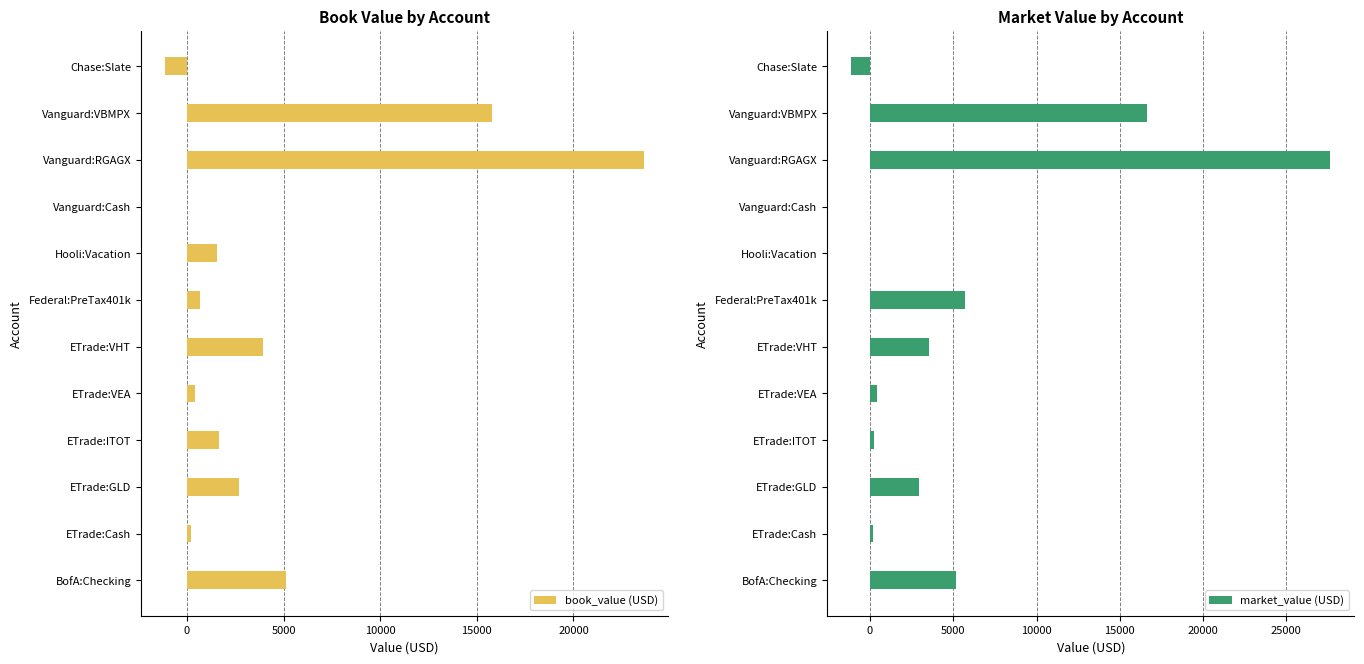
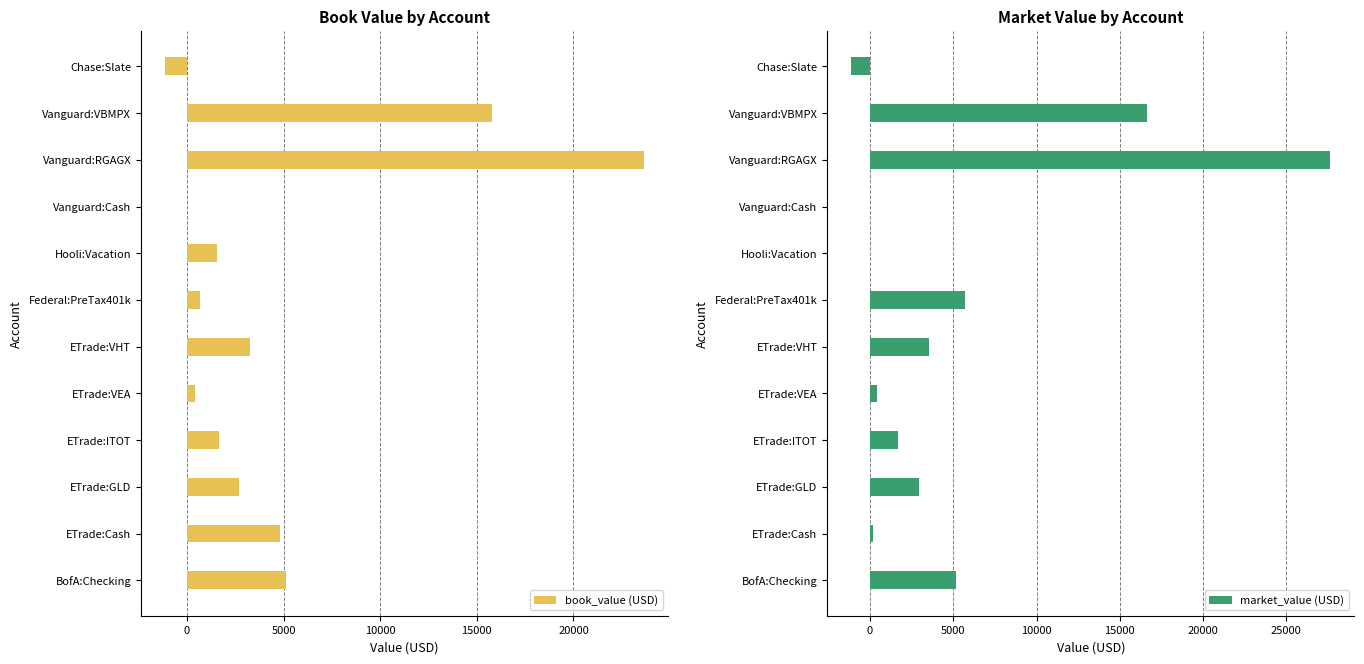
  {
    "Book Value by Account": {
      "Chase:Slate": -1100,
      "Vanguard:VBMPX": 15800,
      "Vanguard:RGAGX": 23700,
      "Hooli:Vacation": 1500,
      "Federal:PreTax401k": 700,
-     "ETrade:VHT": 3900,
+     "ETrade:VHT": 3300,
      "ETrade:VEA": 400,
      "ETrade:ITOT": 1600,
      "ETrade:GLD": 2700,
-     "ETrade:Cash": 200,
+     "ETrade:Cash": 4800,
      "BofA:Checking": 5100
    },
    "Market Value by Account": {
      "Chase:Slate": -1100,
      "Vanguard:VBMPX": 16600,
      "Vanguard:RGAGX": 27600,
      "Hooli:Vacation": 0,
      "Federal:PreTax401k": 5700,
      "ETrade:VHT": 3500,
      "ETrade:VEA": 400,
-     "ETrade:ITOT": 200,
+     "ETrade:ITOT": 1700,
      "ETrade:GLD": 3000,
      "ETrade:Cash": 200,
      "BofA:Checking": 5100
    }
  }
